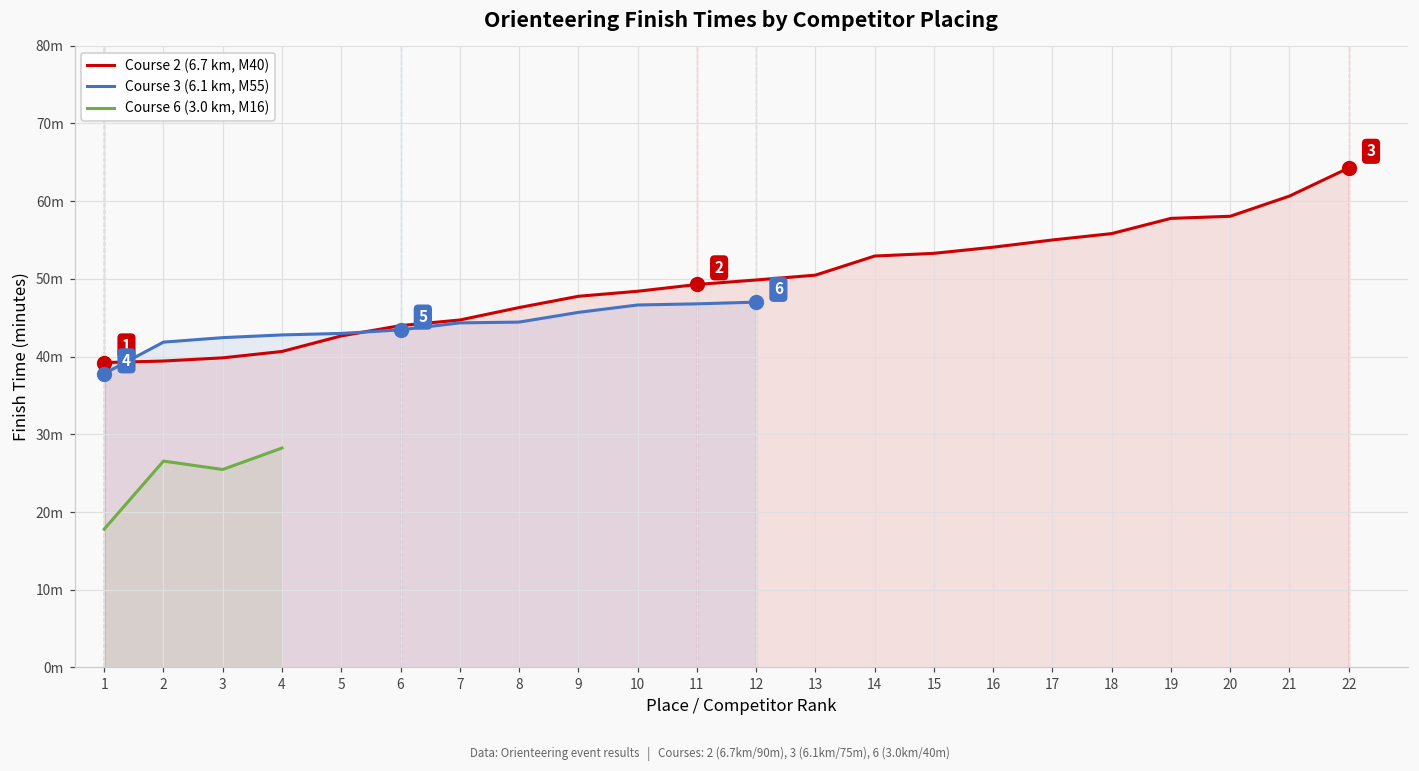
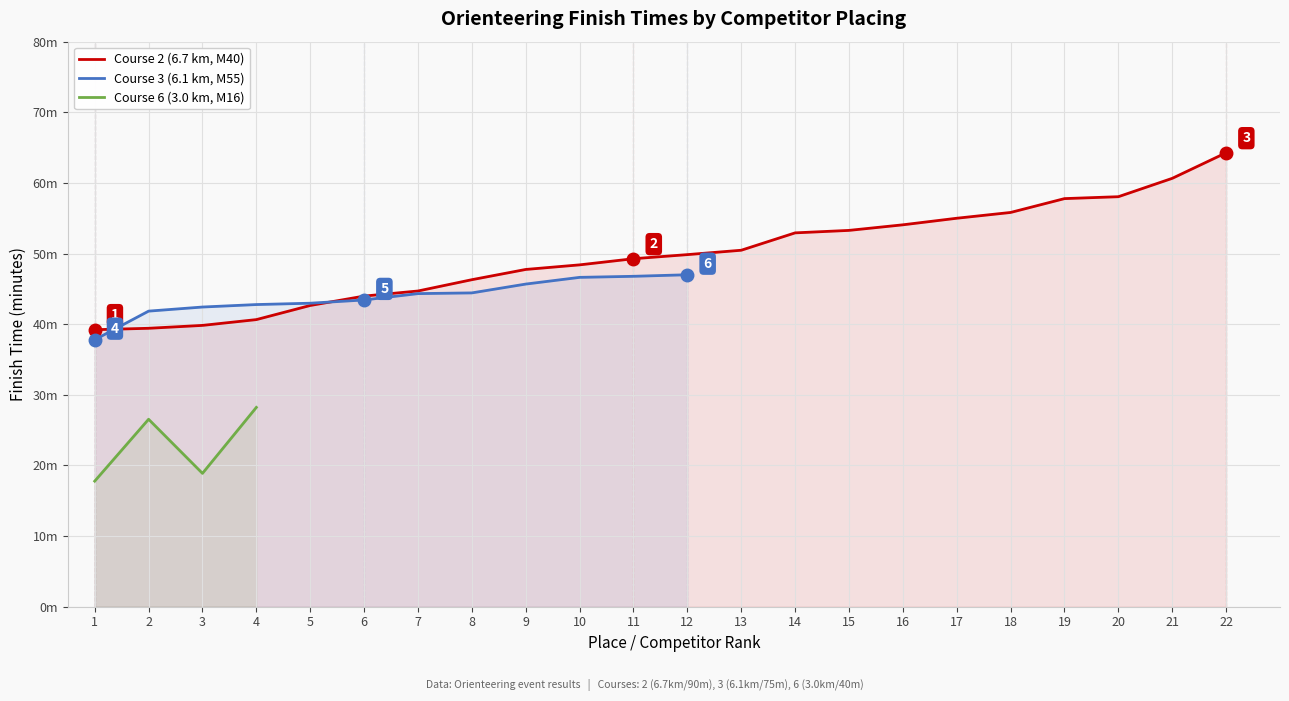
  {
    "Course 6 (3.0 km, M16)": {
      "1": "18m",
      "2": "27m",
-     "3": "25m",
+     "3": "19m",
      "4": "28m"
    }
  }
